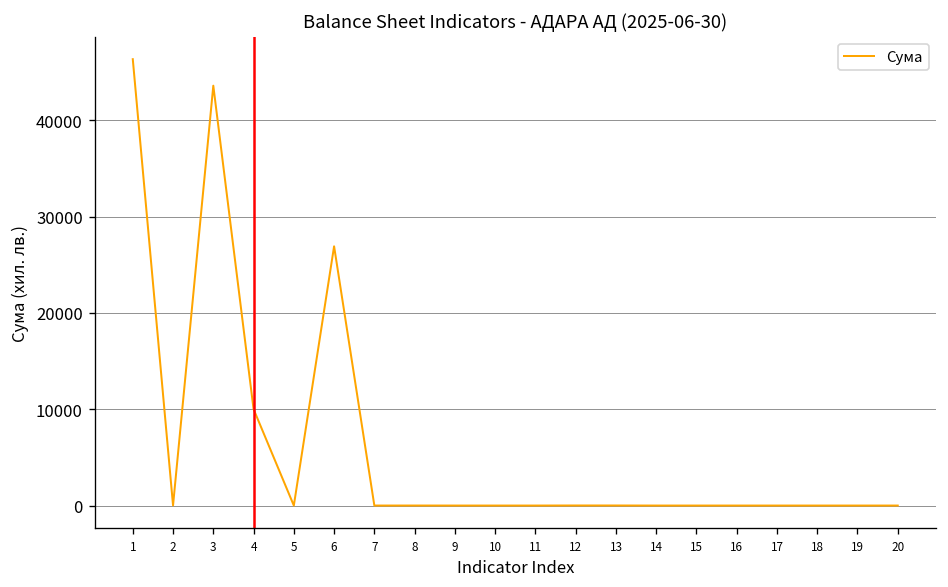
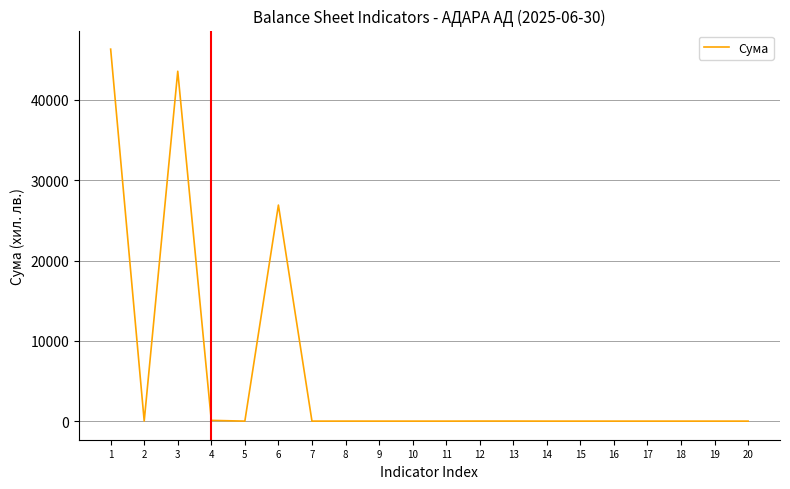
  {
    "1": 46000,
    "2": 0,
    "3": 44000,
-   "4": 10000,
+   "4": 0,
    "5": 0,
    "6": 27000,
    "7": 0,
    "8": 0,
    "9": 0,
    "10": 0,
    "11": 0,
    "12": 0,
    "13": 0,
    "14": 0,
    "15": 0,
    "16": 0,
    "17": 0,
    "18": 0,
    "19": 0,
    "20": 0
  }
